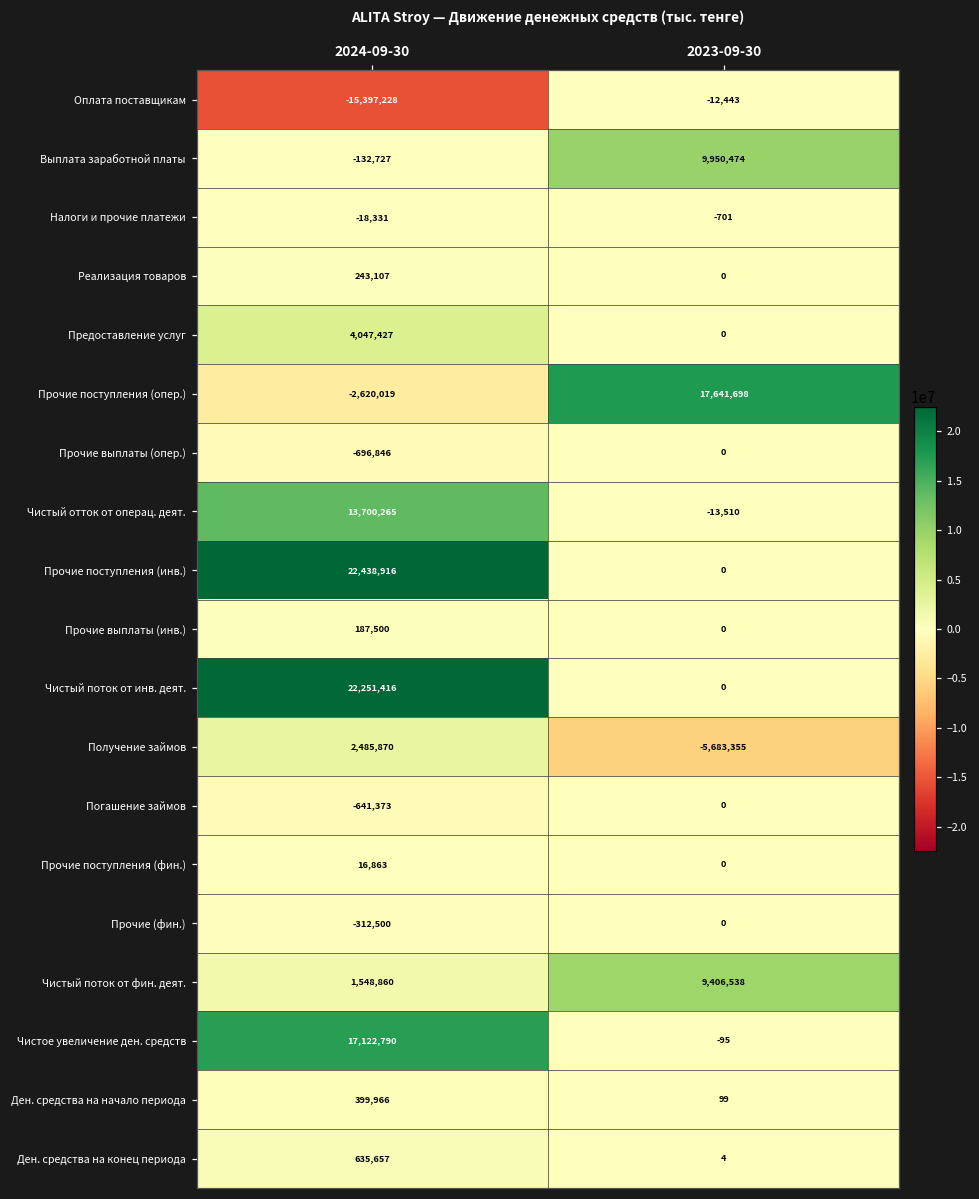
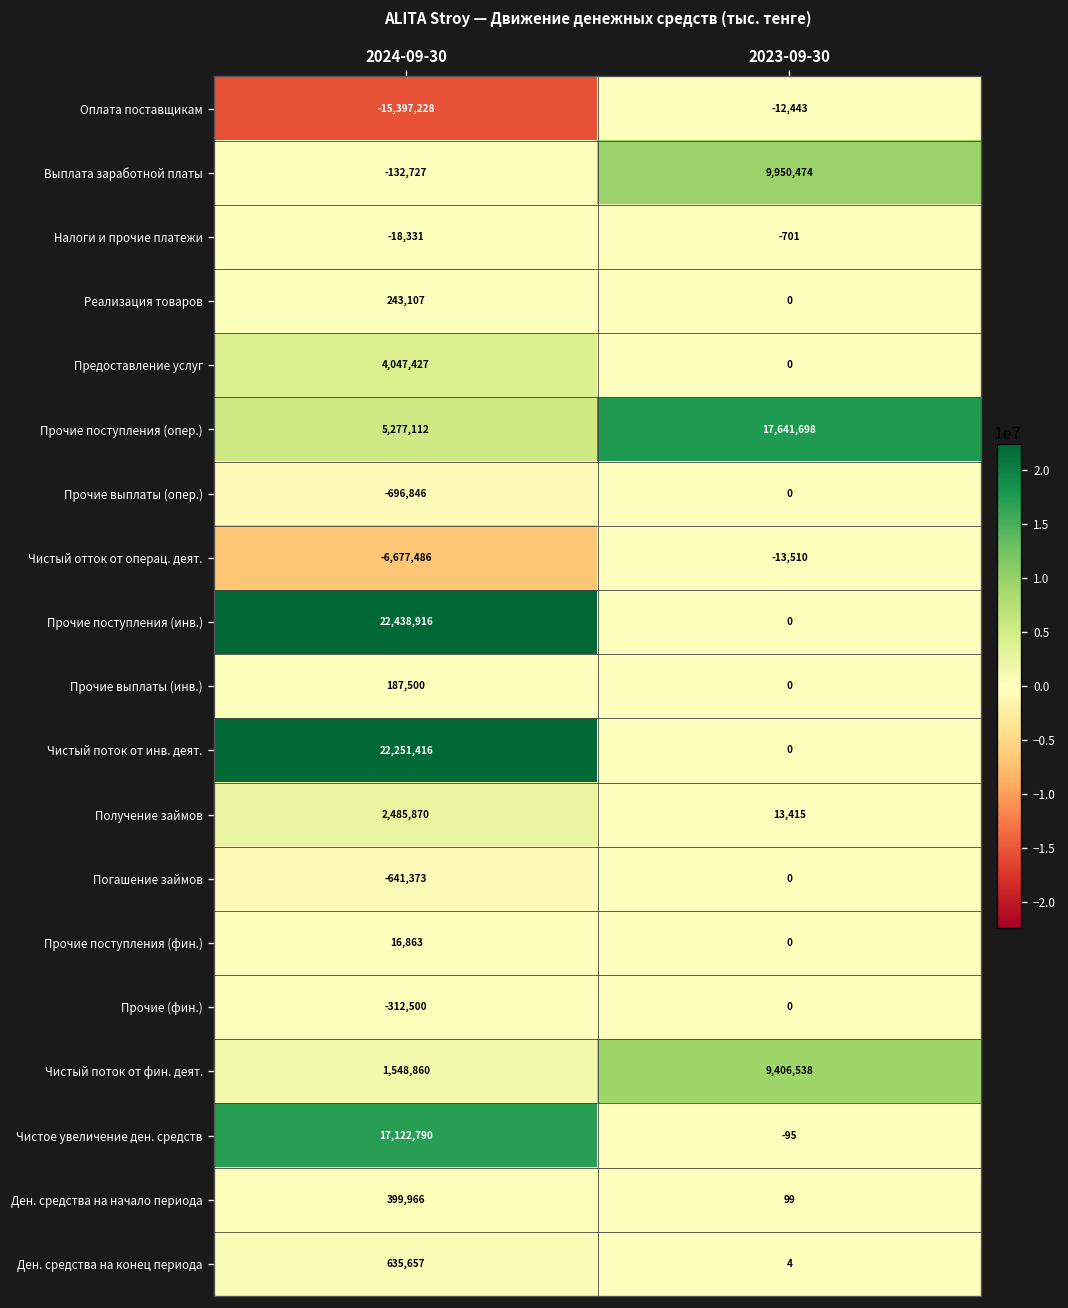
  {
    "Оплата поставщикам": {
      "2024-09-30": "-15,397,228",
      "2023-09-30": "-12,443"
    },
    "Выплата заработной платы": {
      "2024-09-30": "-132,727",
      "2023-09-30": "9,950,474"
    },
    "Налоги и прочие платежи": {
      "2024-09-30": "-18,331",
      "2023-09-30": "-701"
    },
    "Реализация товаров": {
      "2024-09-30": "243,107",
      "2023-09-30": "0"
    },
    "Предоставление услуг": {
      "2024-09-30": "4,047,427",
      "2023-09-30": "0"
    },
    "Прочие поступления (опер.)": {
-     "2024-09-30": "-2,620,019",
+     "2024-09-30": "5,277,112",
      "2023-09-30": "17,641,698"
    },
    "Прочие выплаты (опер.)": {
      "2024-09-30": "-696,846",
      "2023-09-30": "0"
    },
    "Чистый отток от операц. деят.": {
-     "2024-09-30": "13,700,265",
+     "2024-09-30": "-6,677,486",
      "2023-09-30": "-13,510"
    },
    "Прочие поступления (инв.)": {
      "2024-09-30": "22,438,916",
      "2023-09-30": "0"
    },
    "Прочие выплаты (инв.)": {
      "2024-09-30": "187,500",
      "2023-09-30": "0"
    },
    "Чистый поток от инв. деят.": {
      "2024-09-30": "22,251,416",
      "2023-09-30": "0"
    },
    "Получение займов": {
      "2024-09-30": "2,485,870",
-     "2023-09-30": "-5,683,355"
+     "2023-09-30": "13,415"
    },
    "Погашение займов": {
      "2024-09-30": "-641,373",
      "2023-09-30": "0"
    },
    "Прочие поступления (фин.)": {
      "2024-09-30": "16,863",
      "2023-09-30": "0"
    },
    "Прочие (фин.)": {
      "2024-09-30": "-312,500",
      "2023-09-30": "0"
    },
    "Чистый поток от фин. деят.": {
      "2024-09-30": "1,548,860",
      "2023-09-30": "9,406,538"
    },
    "Чистое увеличение ден. средств": {
      "2024-09-30": "17,122,790",
      "2023-09-30": "-95"
    },
    "Ден. средства на начало периода": {
      "2024-09-30": "399,966",
      "2023-09-30": "99"
    },
    "Ден. средства на конец периода": {
      "2024-09-30": "635,657",
      "2023-09-30": "4"
    }
  }
